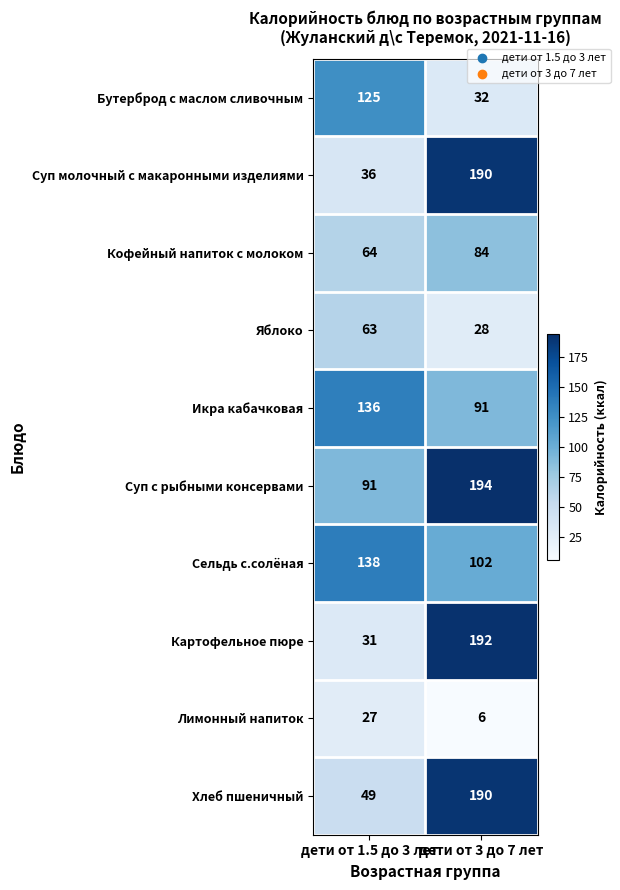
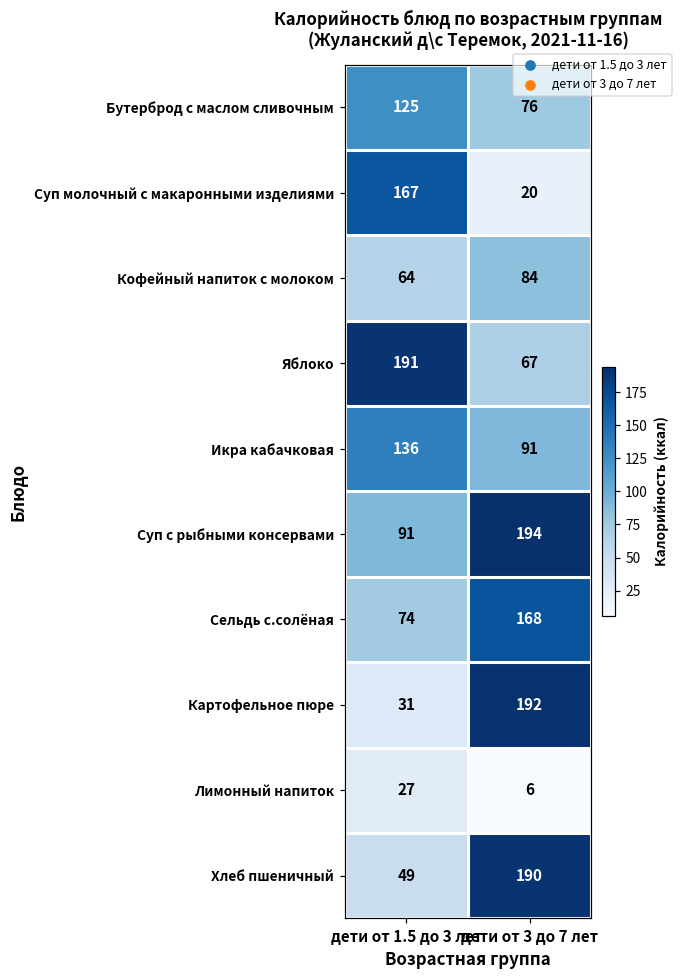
  {
    "Бутерброд с маслом сливочным": {
      "дети от 1.5 до 3 лет": 125,
-     "дети от 3 до 7 лет": 32
+     "дети от 3 до 7 лет": 76
    },
    "Суп молочный с макаронными изделиями": {
-     "дети от 1.5 до 3 лет": 36,
-     "дети от 3 до 7 лет": 190
+     "дети от 1.5 до 3 лет": 167,
+     "дети от 3 до 7 лет": 20
    },
    "Кофейный напиток с молоком": {
      "дети от 1.5 до 3 лет": 64,
      "дети от 3 до 7 лет": 84
    },
    "Яблоко": {
-     "дети от 1.5 до 3 лет": 63,
-     "дети от 3 до 7 лет": 28
+     "дети от 1.5 до 3 лет": 191,
+     "дети от 3 до 7 лет": 67
    },
    "Икра кабачковая": {
      "дети от 1.5 до 3 лет": 136,
      "дети от 3 до 7 лет": 91
    },
    "Суп с рыбными консервами": {
      "дети от 1.5 до 3 лет": 91,
      "дети от 3 до 7 лет": 194
    },
    "Сельдь с.солёная": {
-     "дети от 1.5 до 3 лет": 138,
-     "дети от 3 до 7 лет": 102
+     "дети от 1.5 до 3 лет": 74,
+     "дети от 3 до 7 лет": 168
    },
    "Картофельное пюре": {
      "дети от 1.5 до 3 лет": 31,
      "дети от 3 до 7 лет": 192
    },
    "Лимонный напиток": {
      "дети от 1.5 до 3 лет": 27,
      "дети от 3 до 7 лет": 6
    },
    "Хлеб пшеничный": {
      "дети от 1.5 до 3 лет": 49,
      "дети от 3 до 7 лет": 190
    }
  }
